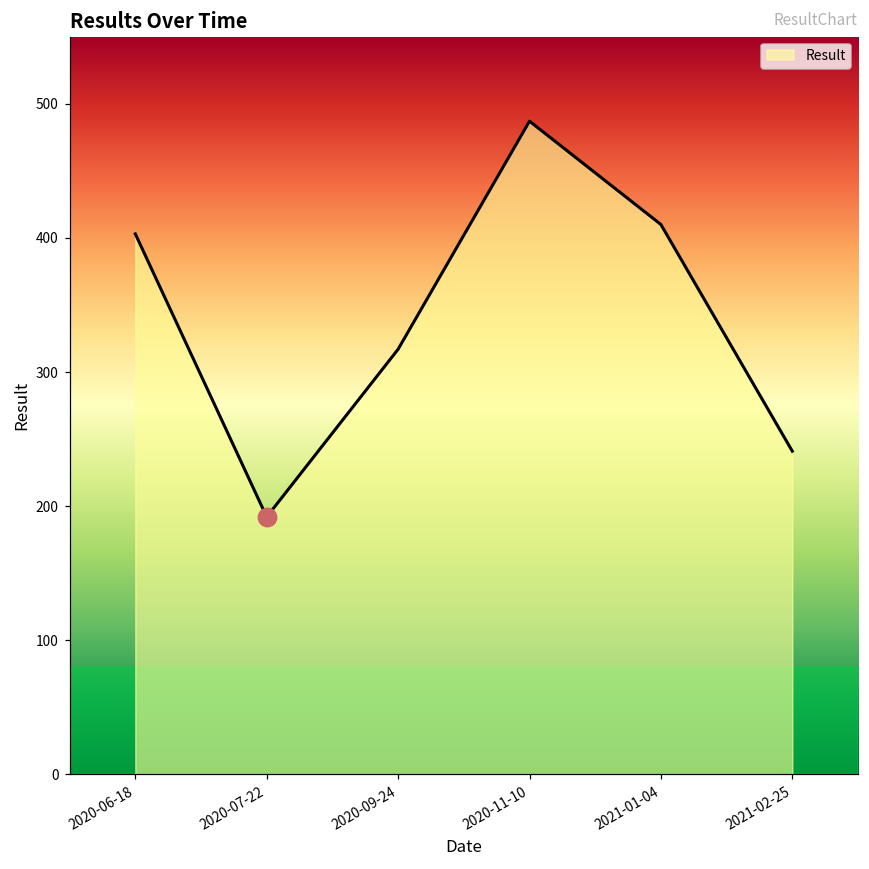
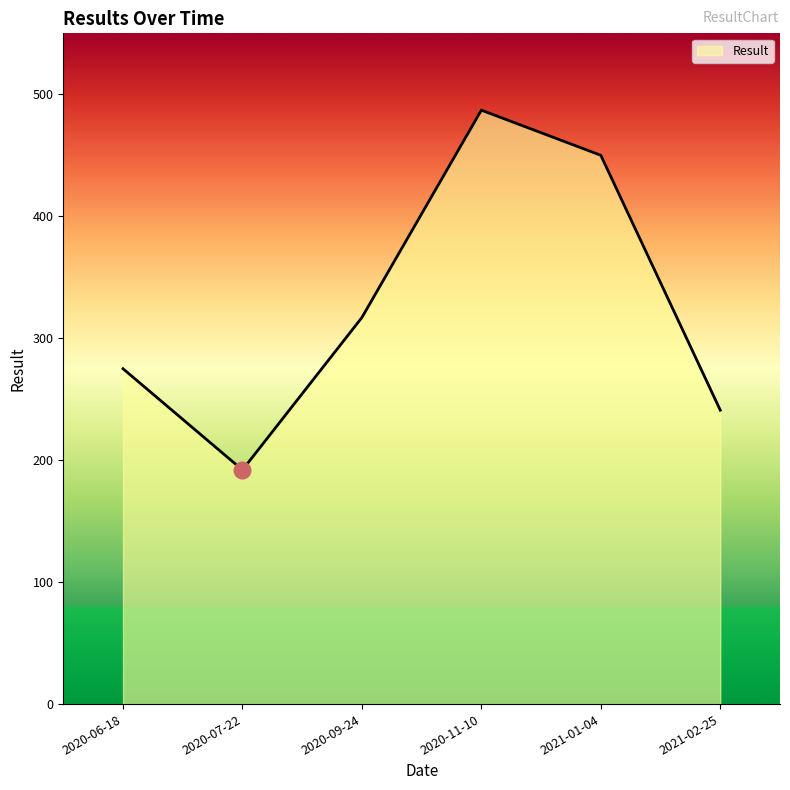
  {
    "Result": {
-     "2020-06-18": 403,
+     "2020-06-18": 275,
      "2020-09-24": 317,
      "2020-11-10": 487,
-     "2021-01-04": 410,
+     "2021-01-04": 450,
      "2021-02-25": 241
    }
  }
